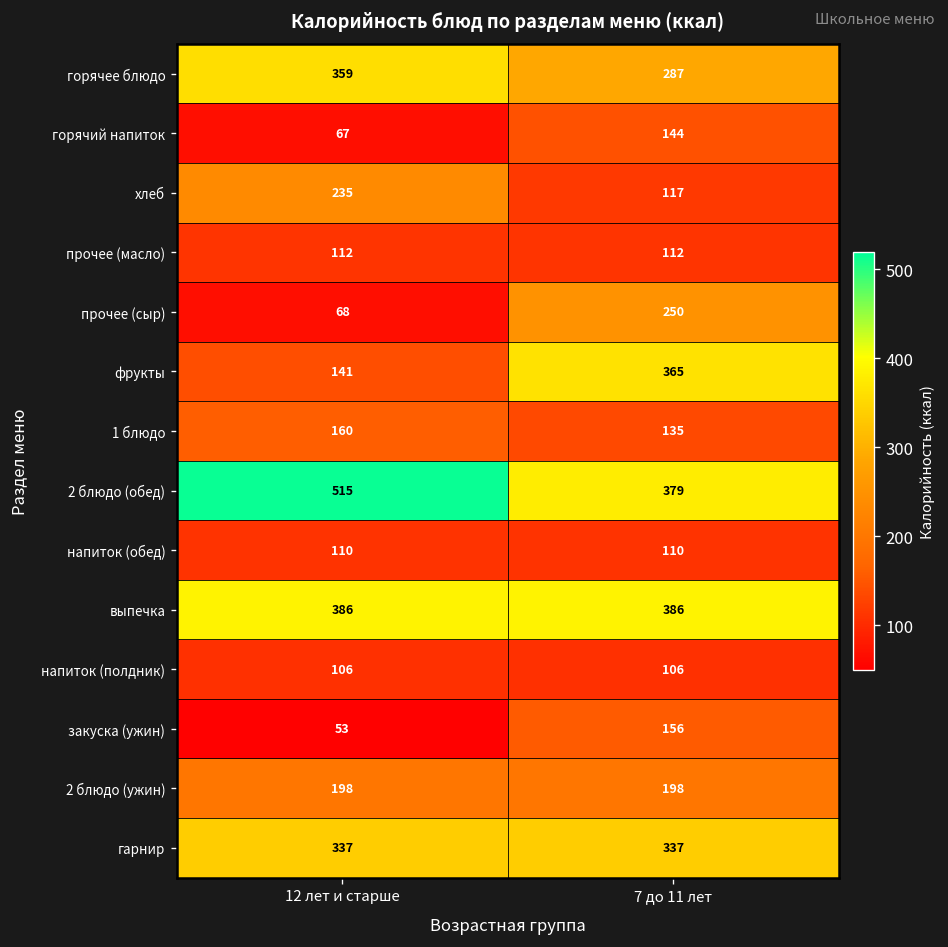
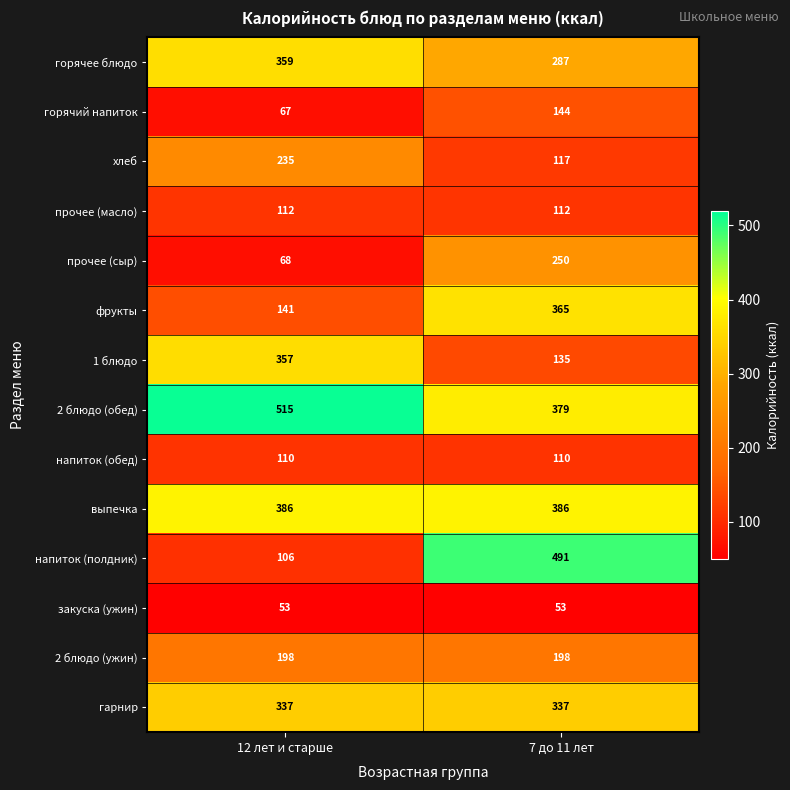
  {
    "горячее блюдо": {
      "12 лет и старше": 359,
      "7 до 11 лет": 287
    },
    "горячий напиток": {
      "12 лет и старше": 67,
      "7 до 11 лет": 144
    },
    "хлеб": {
      "12 лет и старше": 235,
      "7 до 11 лет": 117
    },
    "прочее (масло)": {
      "12 лет и старше": 112,
      "7 до 11 лет": 112
    },
    "прочее (сыр)": {
      "12 лет и старше": 68,
      "7 до 11 лет": 250
    },
    "фрукты": {
      "12 лет и старше": 141,
      "7 до 11 лет": 365
    },
    "1 блюдо": {
-     "12 лет и старше": 160,
+     "12 лет и старше": 357,
      "7 до 11 лет": 135
    },
    "2 блюдо (обед)": {
      "12 лет и старше": 515,
      "7 до 11 лет": 379
    },
    "напиток (обед)": {
      "12 лет и старше": 110,
      "7 до 11 лет": 110
    },
    "выпечка": {
      "12 лет и старше": 386,
      "7 до 11 лет": 386
    },
    "напиток (полдник)": {
      "12 лет и старше": 106,
-     "7 до 11 лет": 106
+     "7 до 11 лет": 491
    },
    "закуска (ужин)": {
      "12 лет и старше": 53,
-     "7 до 11 лет": 156
+     "7 до 11 лет": 53
    },
    "2 блюдо (ужин)": {
      "12 лет и старше": 198,
      "7 до 11 лет": 198
    },
    "гарнир": {
      "12 лет и старше": 337,
      "7 до 11 лет": 337
    }
  }
